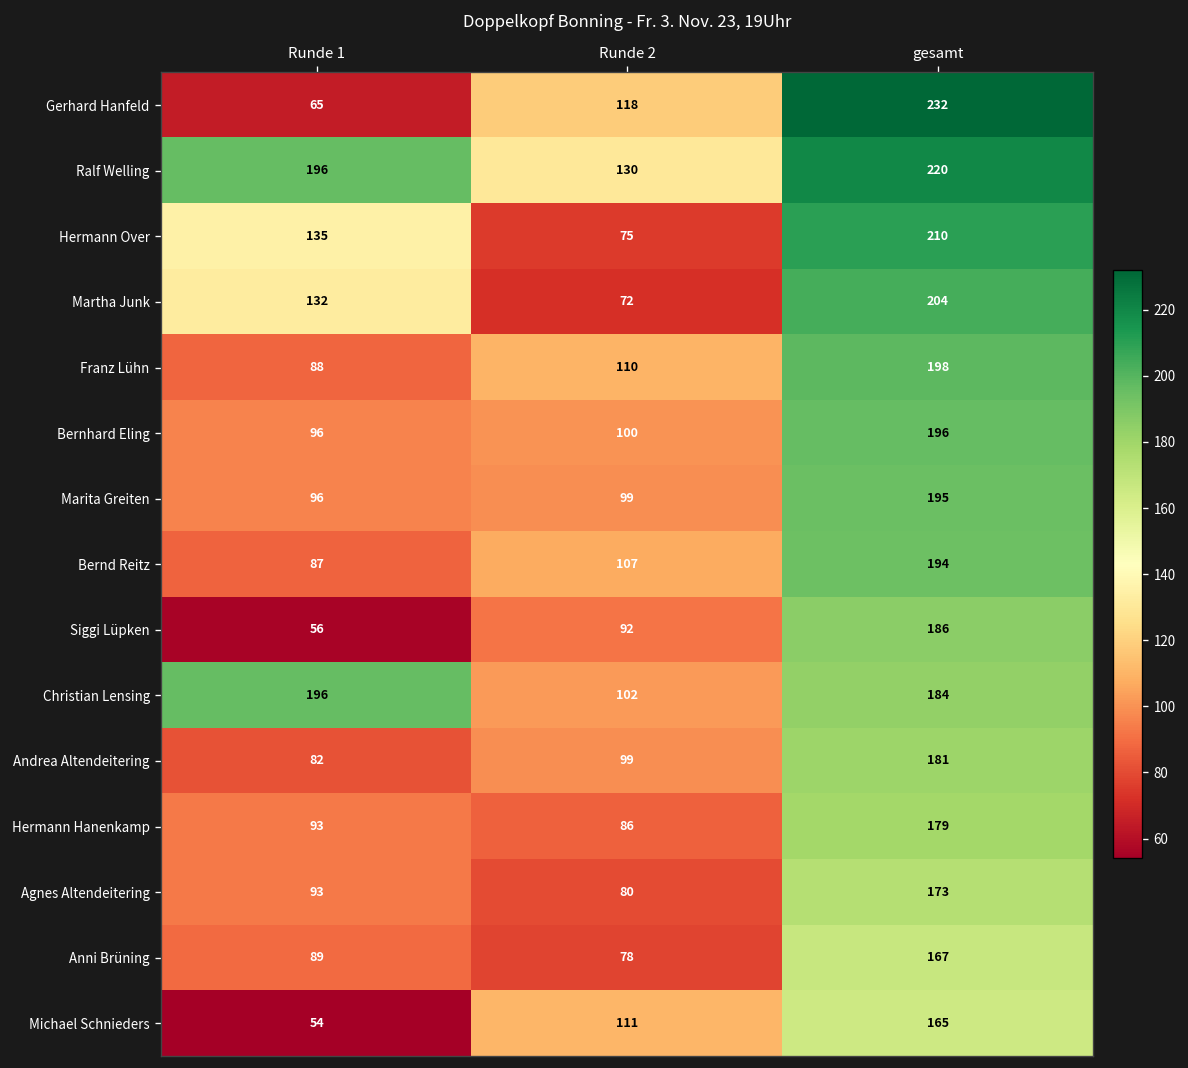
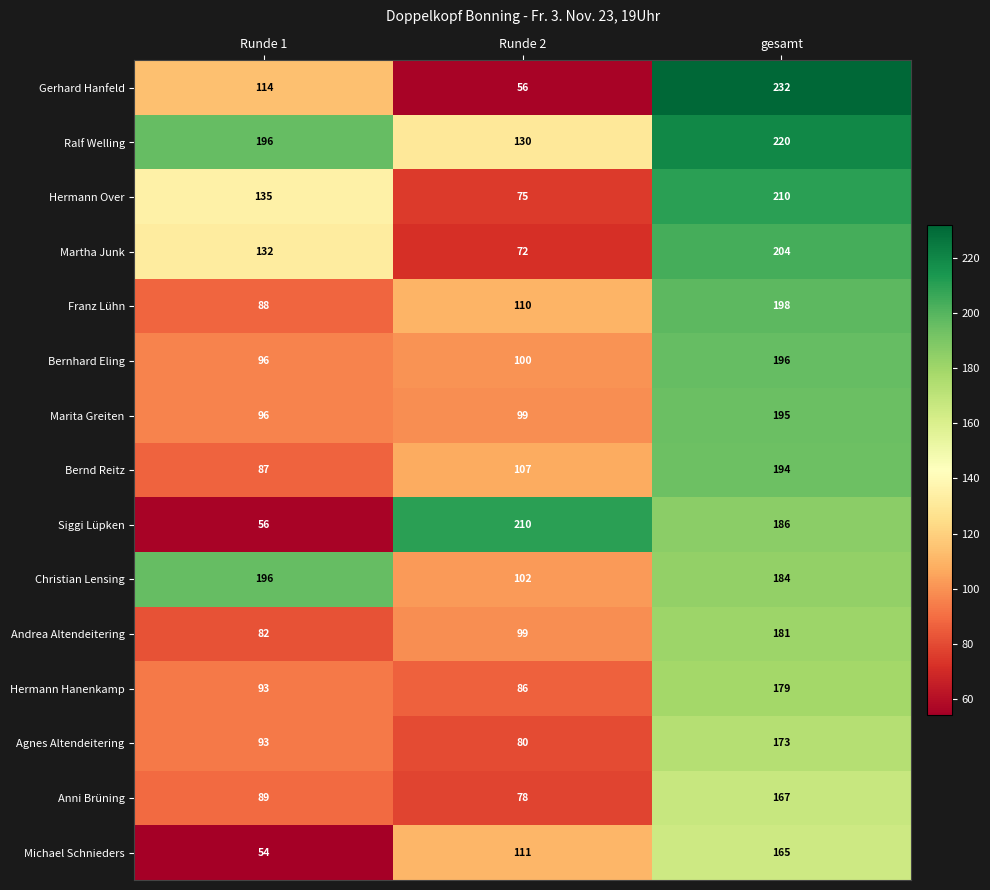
  {
    "Gerhard Hanfeld": {
-     "Runde 1": 65,
-     "Runde 2": 118,
+     "Runde 1": 114,
+     "Runde 2": 56,
      "gesamt": 232
    },
    "Ralf Welling": {
      "Runde 1": 196,
      "Runde 2": 130,
      "gesamt": 220
    },
    "Hermann Over": {
      "Runde 1": 135,
      "Runde 2": 75,
      "gesamt": 210
    },
    "Martha Junk": {
      "Runde 1": 132,
      "Runde 2": 72,
      "gesamt": 204
    },
    "Franz Lühn": {
      "Runde 1": 88,
      "Runde 2": 110,
      "gesamt": 198
    },
    "Bernhard Eling": {
      "Runde 1": 96,
      "Runde 2": 100,
      "gesamt": 196
    },
    "Marita Greiten": {
      "Runde 1": 96,
      "Runde 2": 99,
      "gesamt": 195
    },
    "Bernd Reitz": {
      "Runde 1": 87,
      "Runde 2": 107,
      "gesamt": 194
    },
    "Siggi Lüpken": {
      "Runde 1": 56,
-     "Runde 2": 92,
+     "Runde 2": 210,
      "gesamt": 186
    },
    "Christian Lensing": {
      "Runde 1": 196,
      "Runde 2": 102,
      "gesamt": 184
    },
    "Andrea Altendeitering": {
      "Runde 1": 82,
      "Runde 2": 99,
      "gesamt": 181
    },
    "Hermann Hanenkamp": {
      "Runde 1": 93,
      "Runde 2": 86,
      "gesamt": 179
    },
    "Agnes Altendeitering": {
      "Runde 1": 93,
      "Runde 2": 80,
      "gesamt": 173
    },
    "Anni Brüning": {
      "Runde 1": 89,
      "Runde 2": 78,
      "gesamt": 167
    },
    "Michael Schnieders": {
      "Runde 1": 54,
      "Runde 2": 111,
      "gesamt": 165
    }
  }
